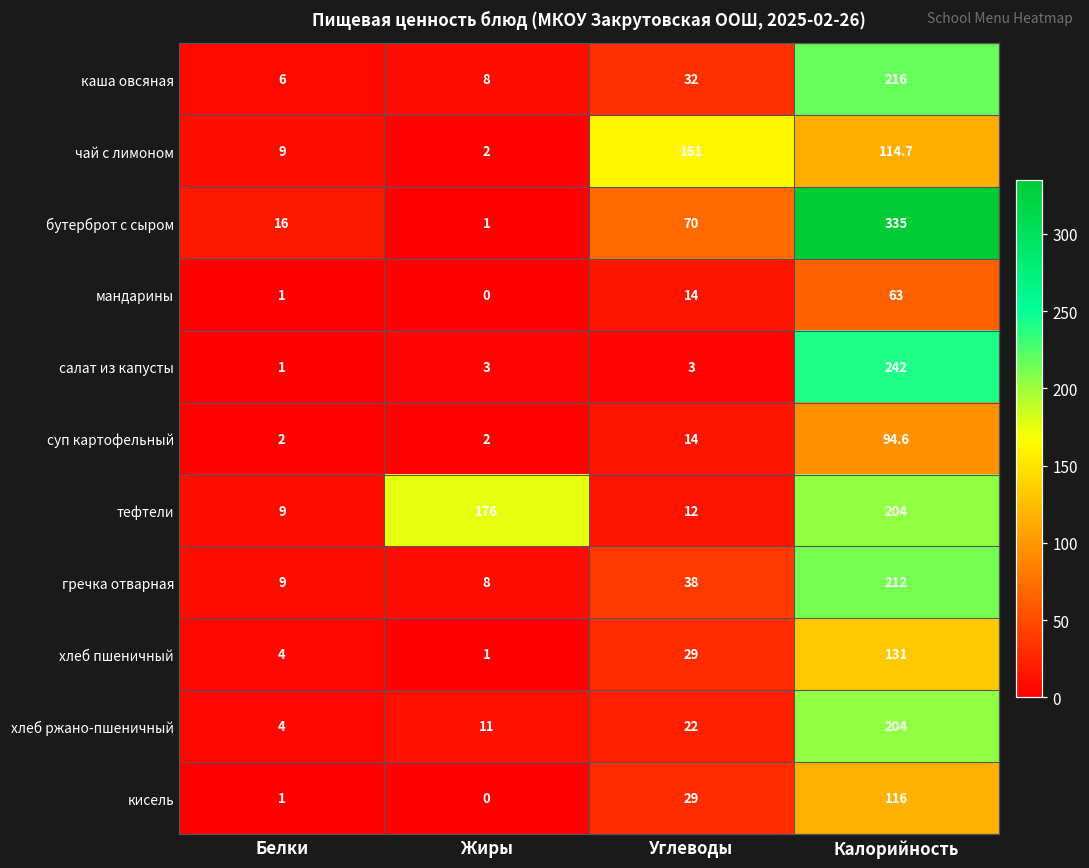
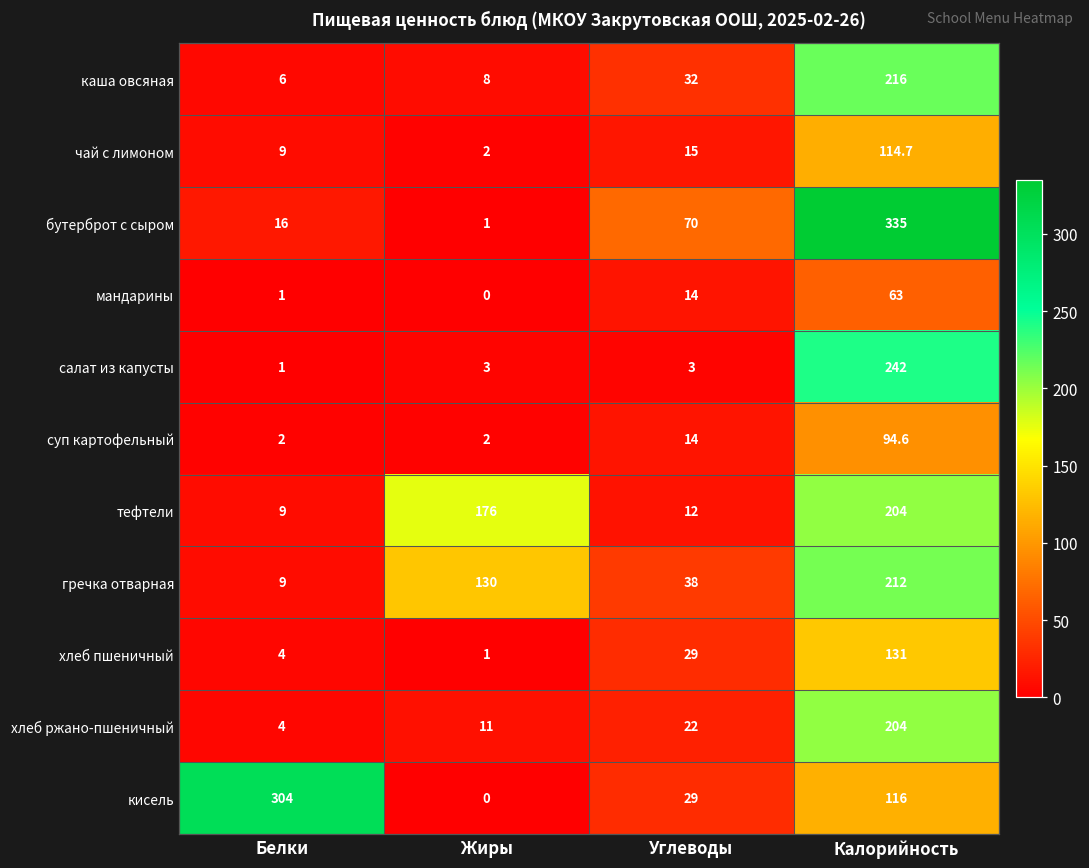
  {
    "чай с лимоном": {
-     "Углеводы": 161
+     "Углеводы": 15
    },
    "гречка отварная": {
-     "Жиры": 8
+     "Жиры": 130
    },
    "кисель": {
-     "Белки": 1
+     "Белки": 304
    }
  }
